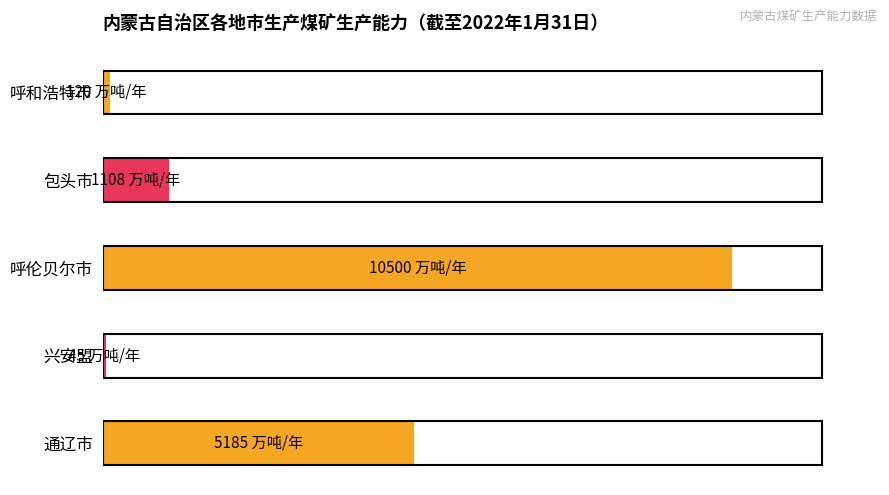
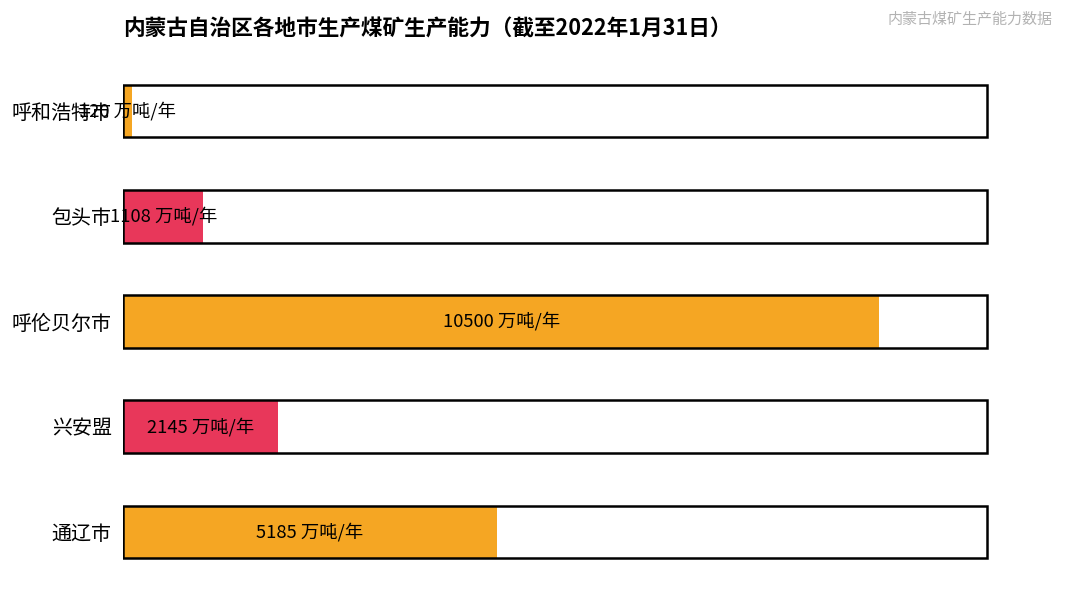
  {
    "呼和浩特市": 120,
    "包头市": 1108,
    "呼伦贝尔市": 10500,
-   "兴安盟": 45,
+   "兴安盟": 2145,
    "通辽市": 5185
  }
